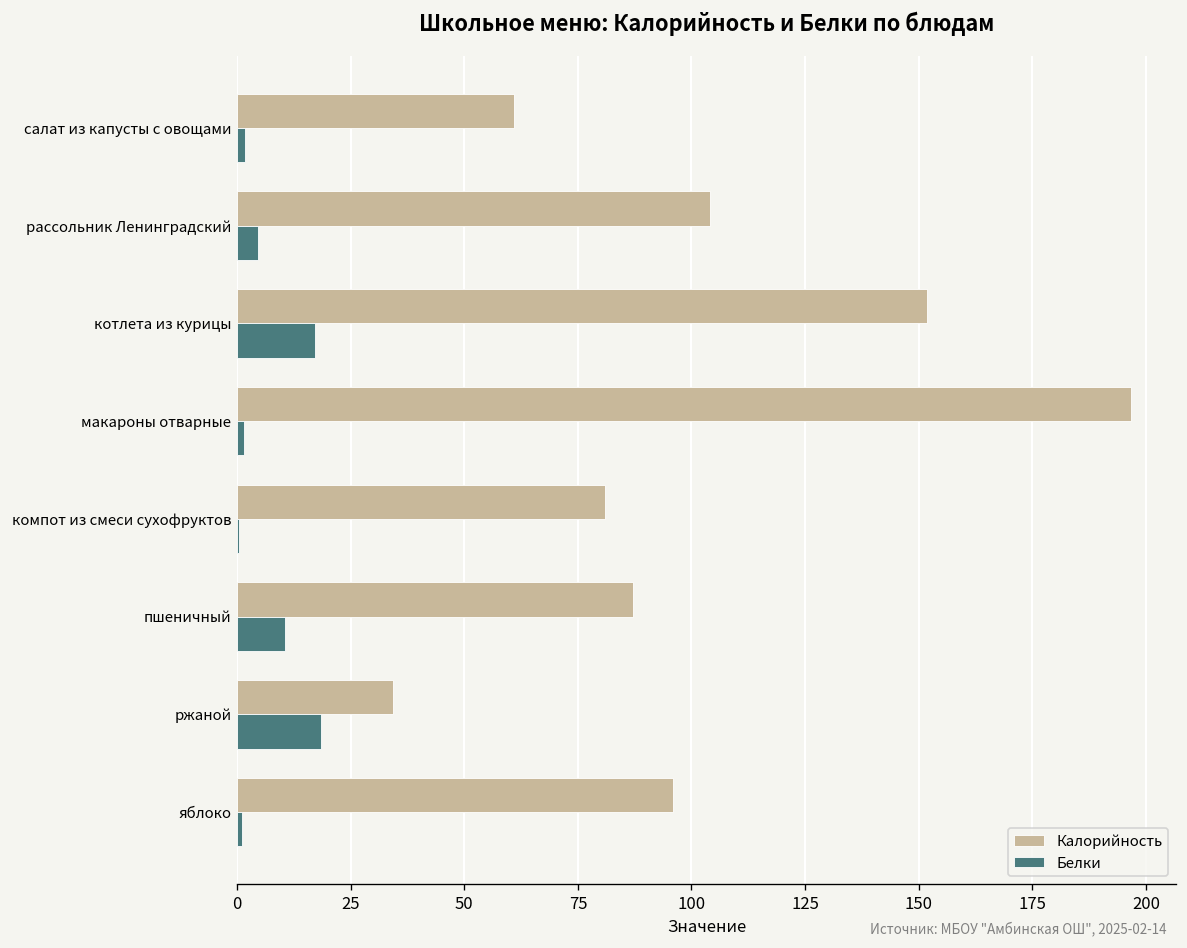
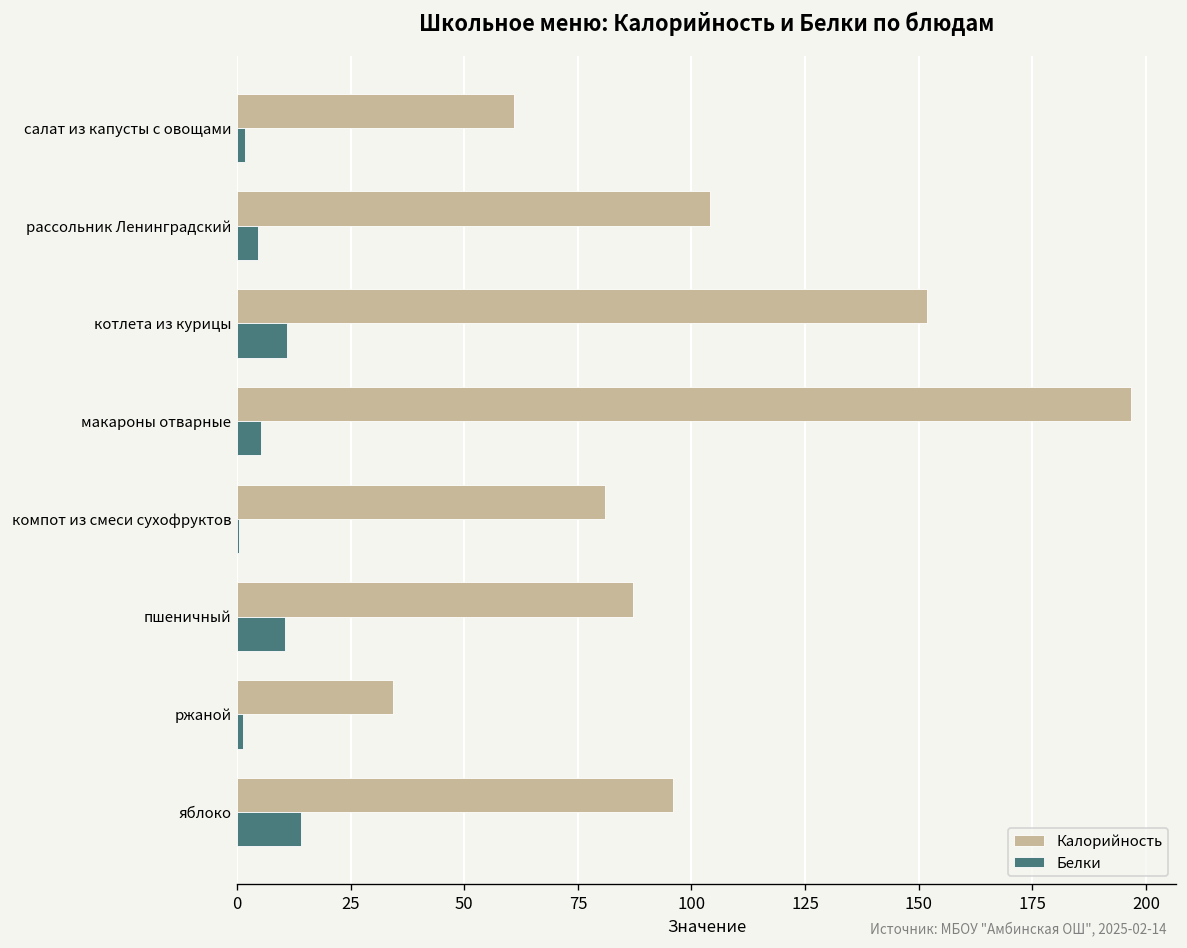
  {
    "Калорийность": {
      "салат из капусты с овощами": 61,
      "рассольник Ленинградский": 104,
      "котлета из курицы": 152,
      "макароны отварные": 197,
      "компот из смеси сухофруктов": 81,
      "пшеничный": 87,
      "ржаной": 34,
      "яблоко": 96
    },
    "Белки": {
      "салат из капусты с овощами": 2,
      "рассольник Ленинградский": 5,
-     "котлета из курицы": 17,
-     "макароны отварные": 2,
+     "котлета из курицы": 11,
+     "макароны отварные": 5,
      "пшеничный": 11,
-     "ржаной": 18,
-     "яблоко": 1
+     "ржаной": 1,
+     "яблоко": 14
    }
  }
